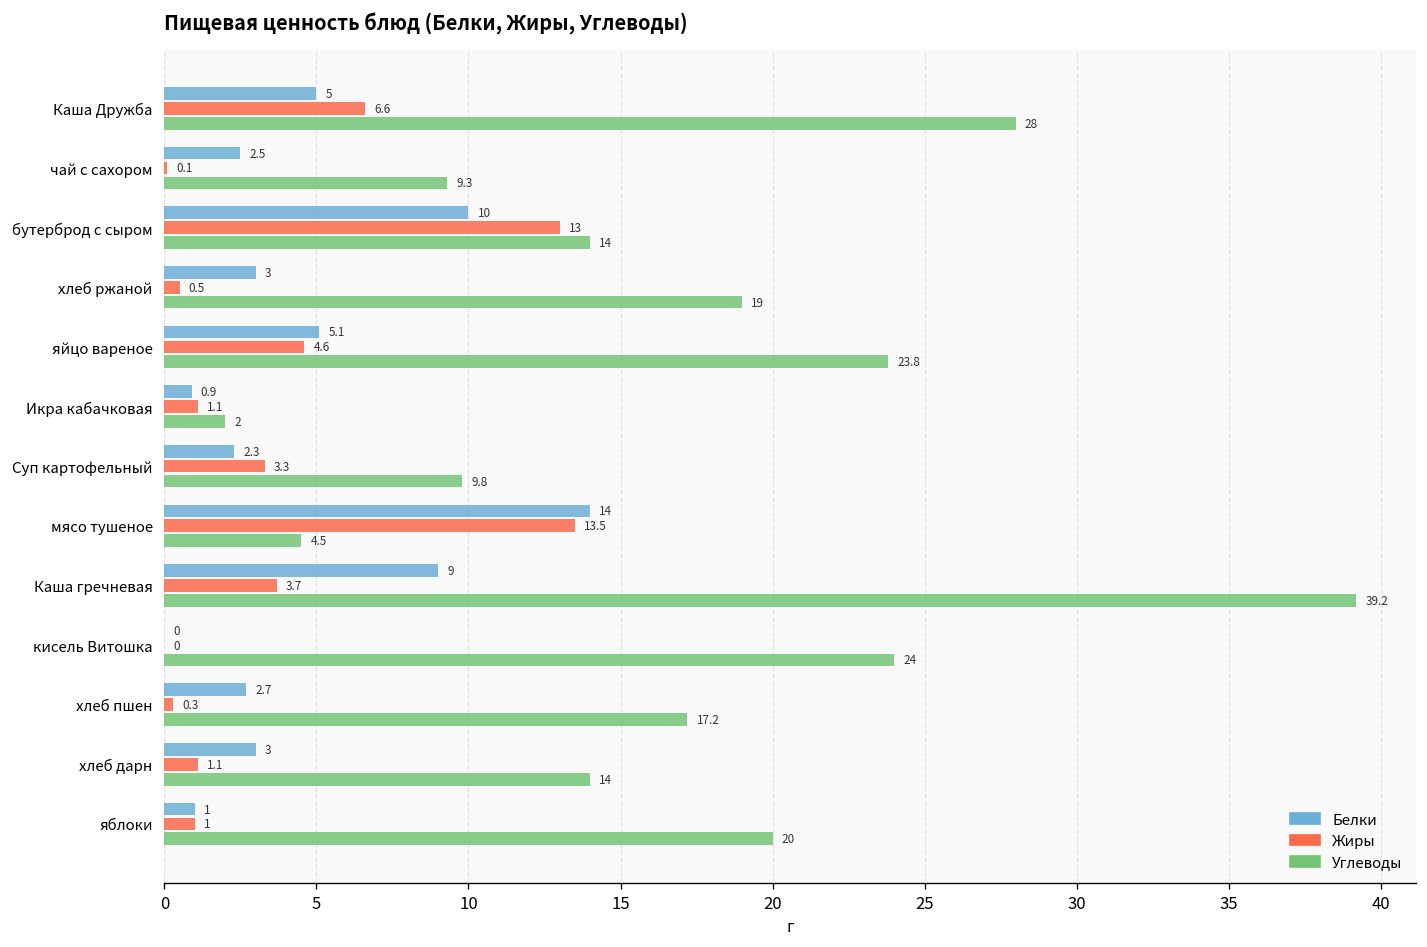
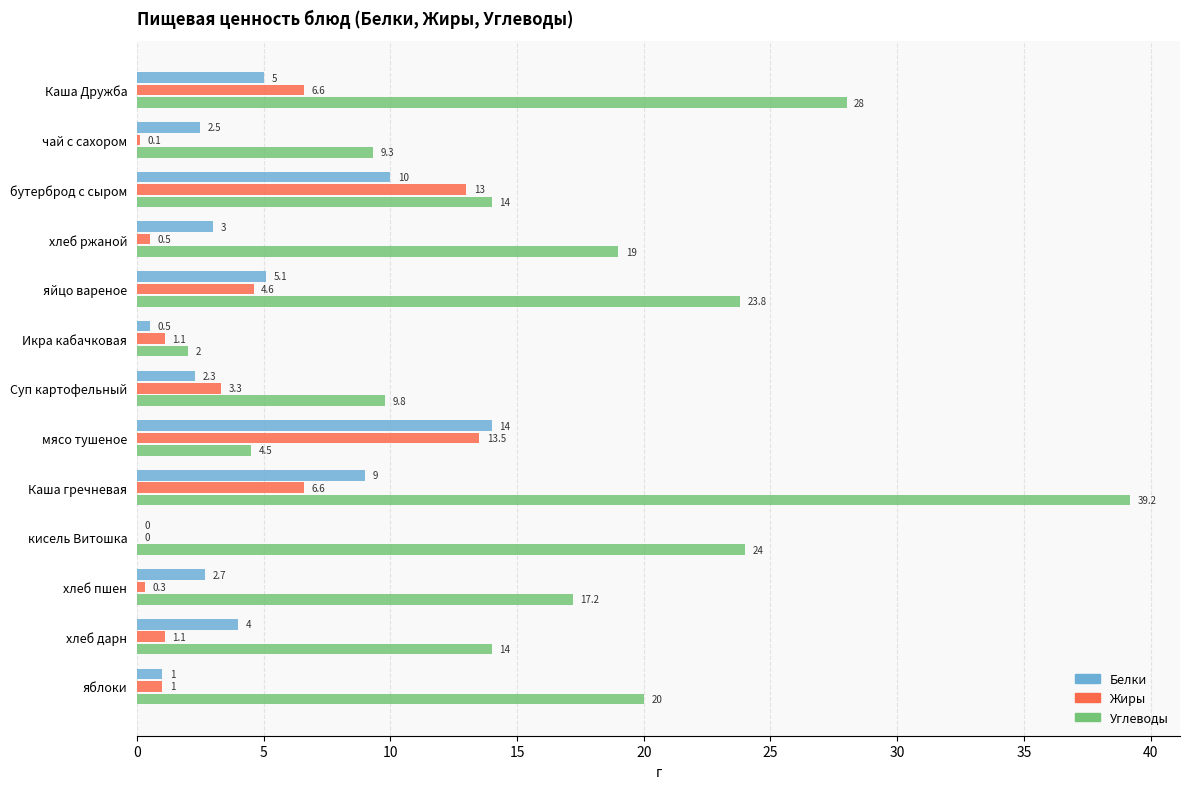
  {
    "Белки": {
      "Каша Дружба": 5,
      "чай с сахором": 2.5,
      "бутерброд с сыром": 10,
      "хлеб ржаной": 3,
      "яйцо вареное": 5.1,
-     "Икра кабачковая": 0.9,
+     "Икра кабачковая": 0.5,
      "Суп картофельный": 2.3,
      "мясо тушеное": 14,
      "Каша гречневая": 9,
      "кисель Витошка": 0,
      "хлеб пшен": 2.7,
-     "хлеб дарн": 3,
+     "хлеб дарн": 4,
      "яблоки": 1
    },
    "Жиры": {
      "Каша Дружба": 6.6,
      "чай с сахором": 0.1,
      "бутерброд с сыром": 13,
      "хлеб ржаной": 0.5,
      "яйцо вареное": 4.6,
      "Икра кабачковая": 1.1,
      "Суп картофельный": 3.3,
      "мясо тушеное": 13.5,
-     "Каша гречневая": 3.7,
+     "Каша гречневая": 6.6,
      "кисель Витошка": 0,
      "хлеб пшен": 0.3,
      "хлеб дарн": 1.1,
      "яблоки": 1
    },
    "Углеводы": {
      "Каша Дружба": 28,
      "чай с сахором": 9.3,
      "бутерброд с сыром": 14,
      "хлеб ржаной": 19,
      "яйцо вареное": 23.8,
      "Икра кабачковая": 2,
      "Суп картофельный": 9.8,
      "мясо тушеное": 4.5,
      "Каша гречневая": 39.2,
      "кисель Витошка": 24,
      "хлеб пшен": 17.2,
      "хлеб дарн": 14,
      "яблоки": 20
    }
  }
